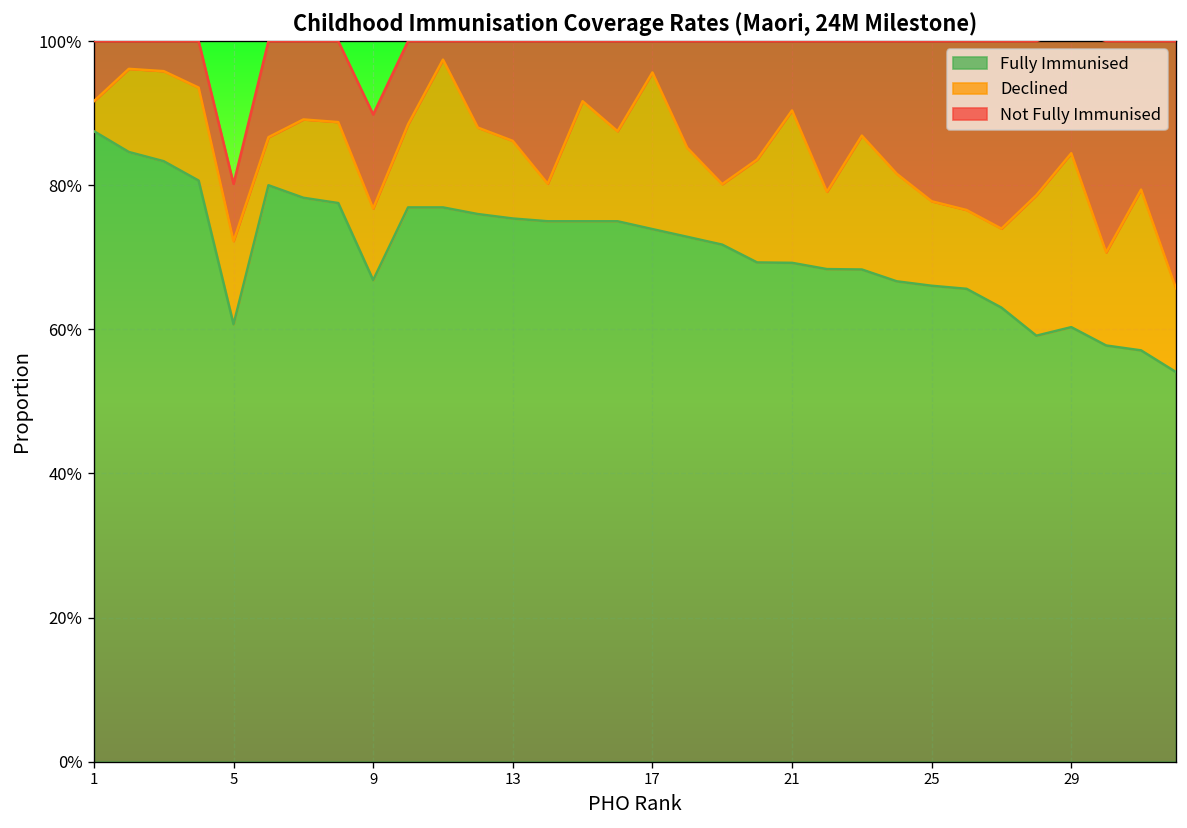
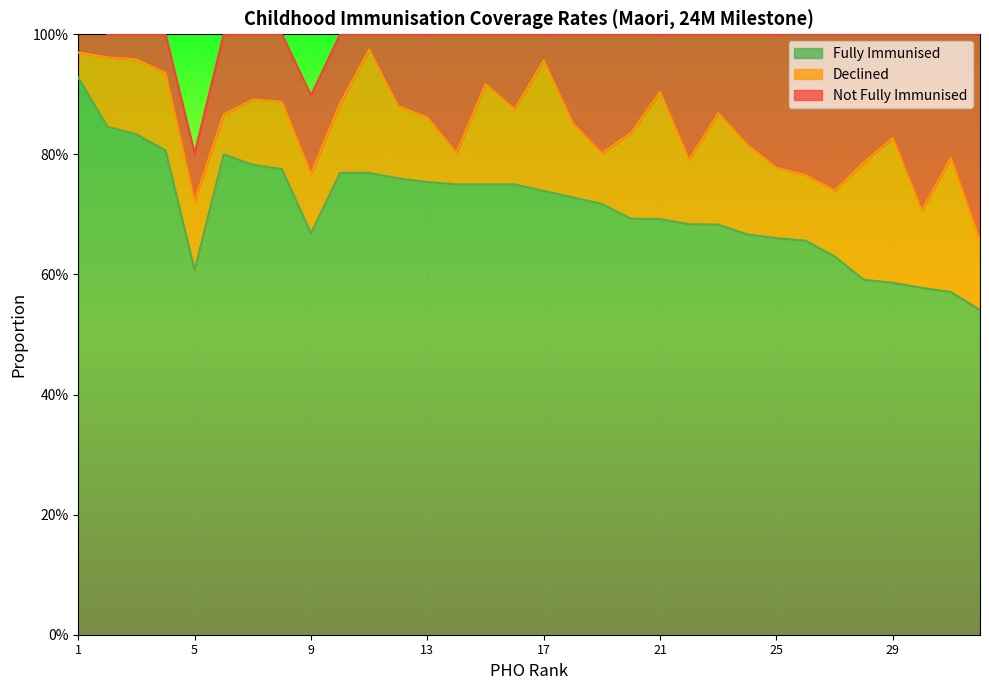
  {
    "Fully Immunised": {
-     "1": "88%",
+     "1": "93%",
      "5": "61%",
      "9": "67%",
      "13": "75%",
      "17": "74%",
      "21": "69%",
      "25": "66%",
-     "29": "60%"
+     "29": "59%"
    },
    "Declined": {
      "1": "4%",
      "5": "12%",
      "9": "10%",
      "13": "11%",
      "17": "22%",
      "21": "21%",
      "25": "12%",
      "29": "24%"
    },
    "Not Fully Immunised": {
      "5": "8%",
      "9": "13%",
      "13": "14%",
      "17": "4%",
      "21": "10%",
      "25": "22%"
    }
  }
